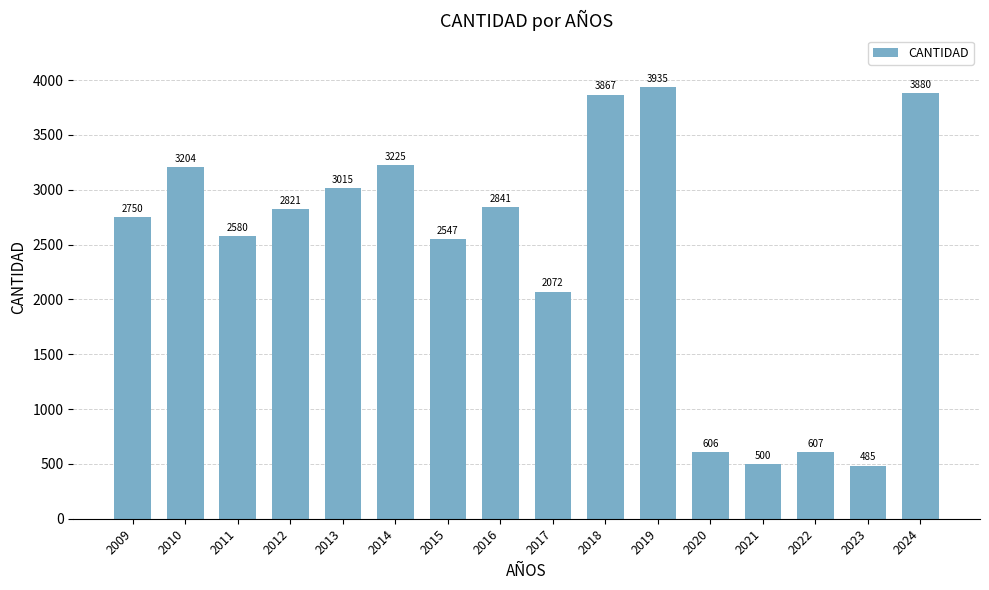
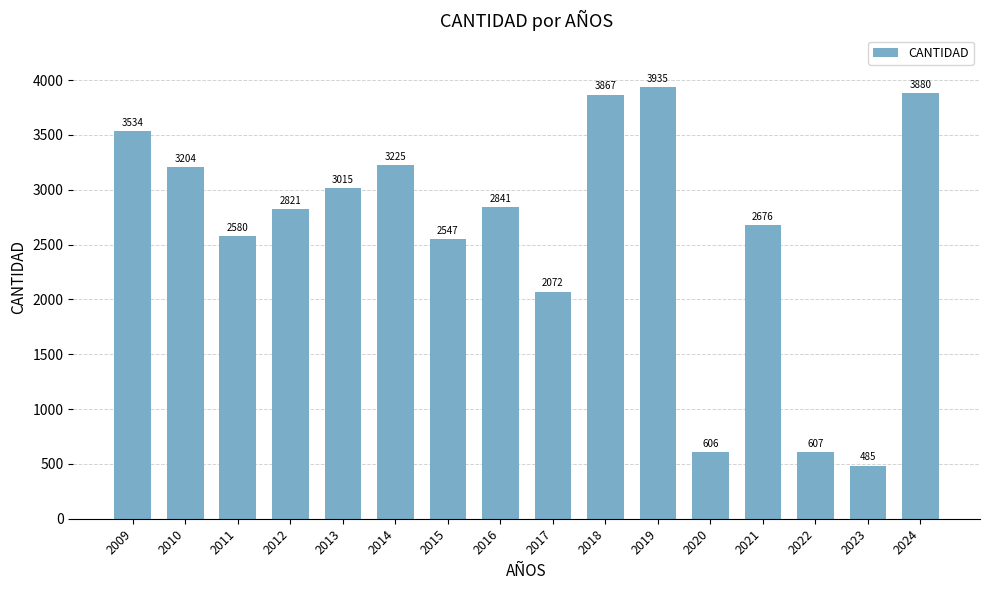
  {
-   "2009": 2750,
+   "2009": 3534,
    "2010": 3204,
    "2011": 2580,
    "2012": 2821,
    "2013": 3015,
    "2014": 3225,
    "2015": 2547,
    "2016": 2841,
    "2017": 2072,
    "2018": 3867,
    "2019": 3935,
    "2020": 606,
-   "2021": 500,
+   "2021": 2676,
    "2022": 607,
    "2023": 485,
    "2024": 3880
  }
